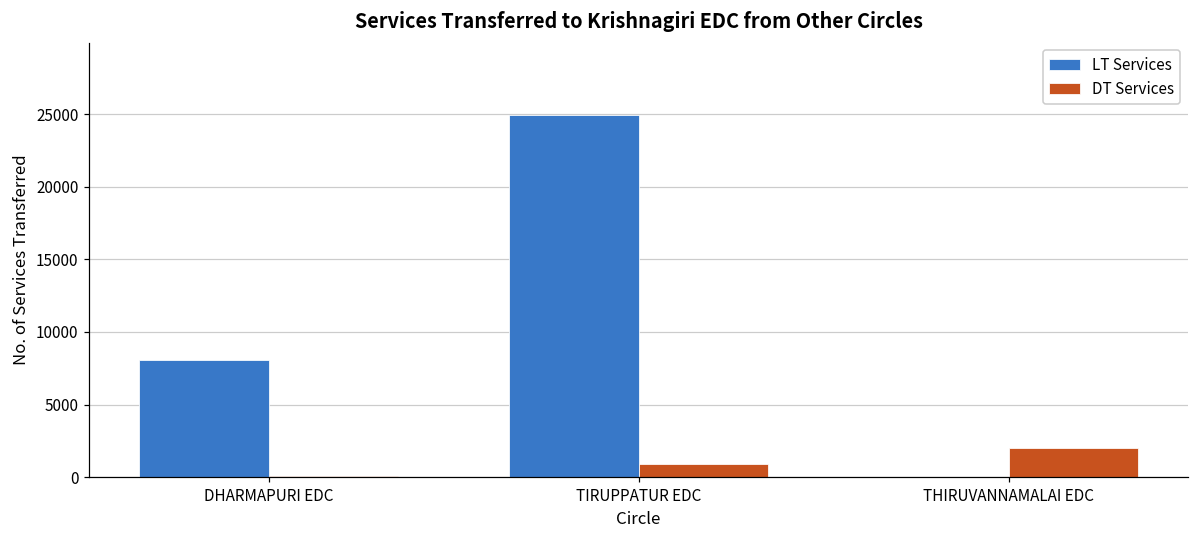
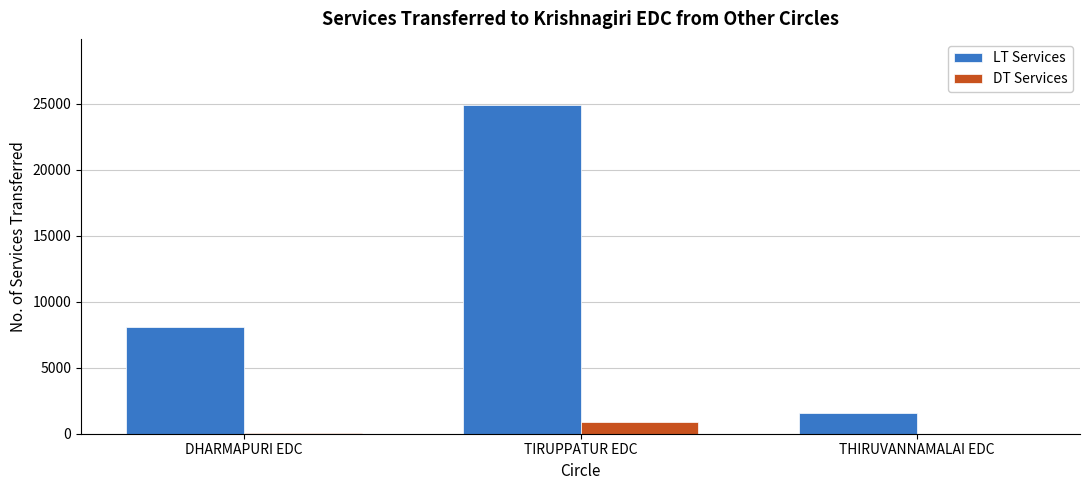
  {
    "LT Services": {
      "DHARMAPURI EDC": 8100,
      "TIRUPPATUR EDC": 24900,
-     "THIRUVANNAMALAI EDC": 0
+     "THIRUVANNAMALAI EDC": 1600
    },
    "DT Services": {
      "TIRUPPATUR EDC": 900,
-     "THIRUVANNAMALAI EDC": 2000
+     "THIRUVANNAMALAI EDC": 0
    }
  }
